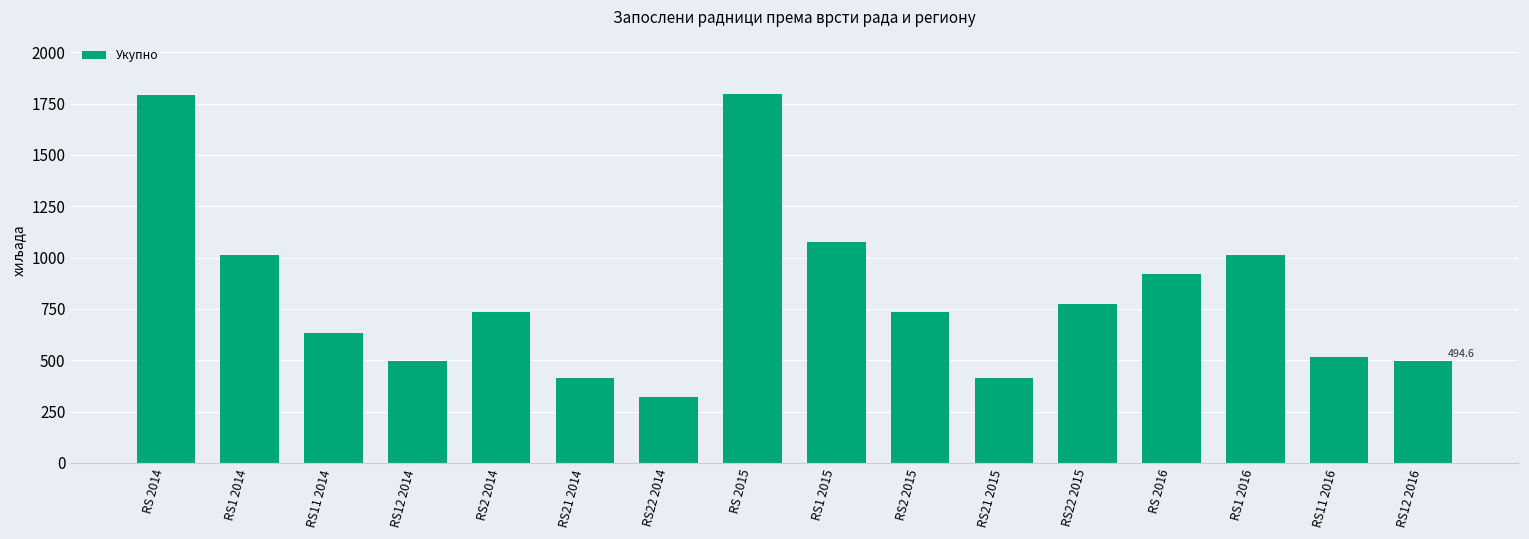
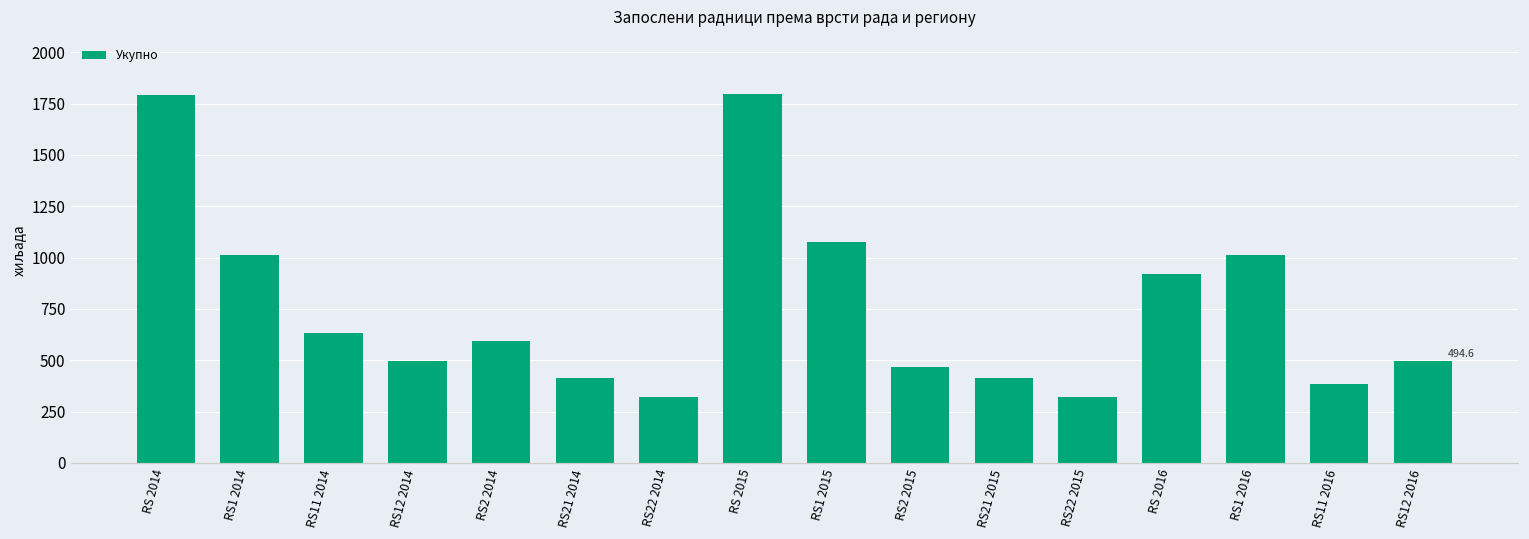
  {
    "RS 2014": 1790,
    "RS1 2014": 1010,
    "RS11 2014": 630,
    "RS12 2014": 490,
-   "RS2 2014": 740,
+   "RS2 2014": 590,
    "RS21 2014": 410,
    "RS22 2014": 320,
    "RS 2015": 1800,
    "RS1 2015": 1080,
-   "RS2 2015": 740,
+   "RS2 2015": 470,
    "RS21 2015": 410,
-   "RS22 2015": 770,
+   "RS22 2015": 320,
    "RS 2016": 920,
    "RS1 2016": 1010,
-   "RS11 2016": 520
+   "RS11 2016": 390
  }
